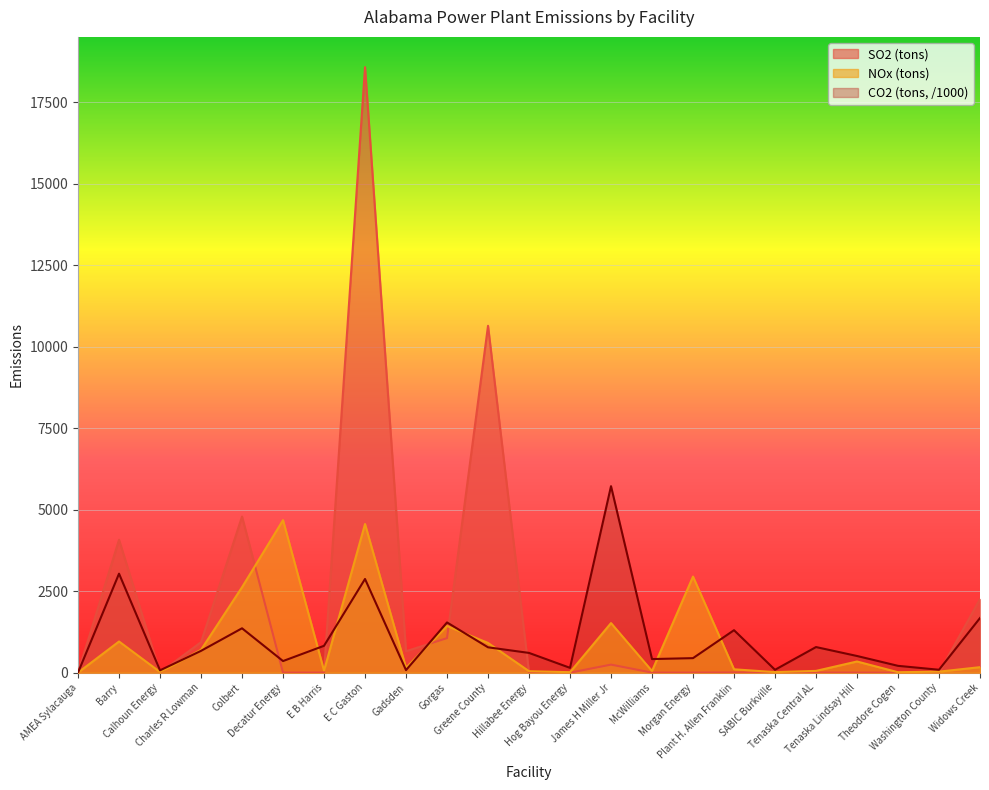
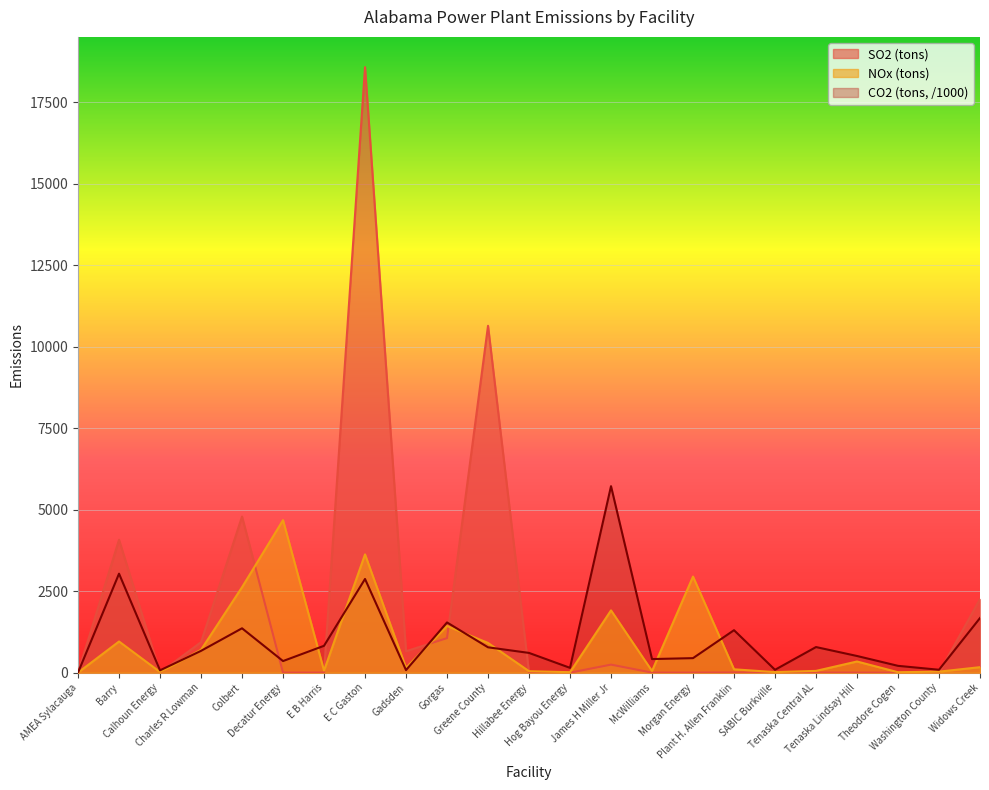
  {
    "NOx (tons)": {
      "Barry": 1000,
      "Colbert": 2600,
      "Decatur Energy": 4700,
-     "E C Gaston": 4600,
+     "E C Gaston": 3600,
      "Gorgas": 1400,
      "Greene County": 900,
-     "James H Miller Jr": 1500,
+     "James H Miller Jr": 1900,
      "Morgan Energy": 2900,
      "Plant H. Allen Franklin": 100,
      "Tenaska Lindsay Hill": 300,
      "Widows Creek": 200
    }
  }
